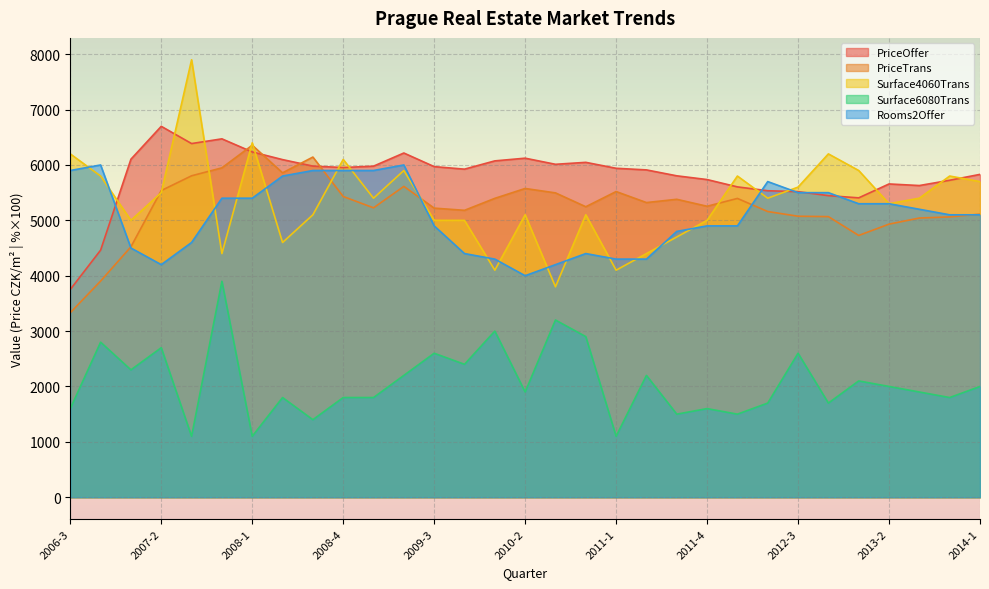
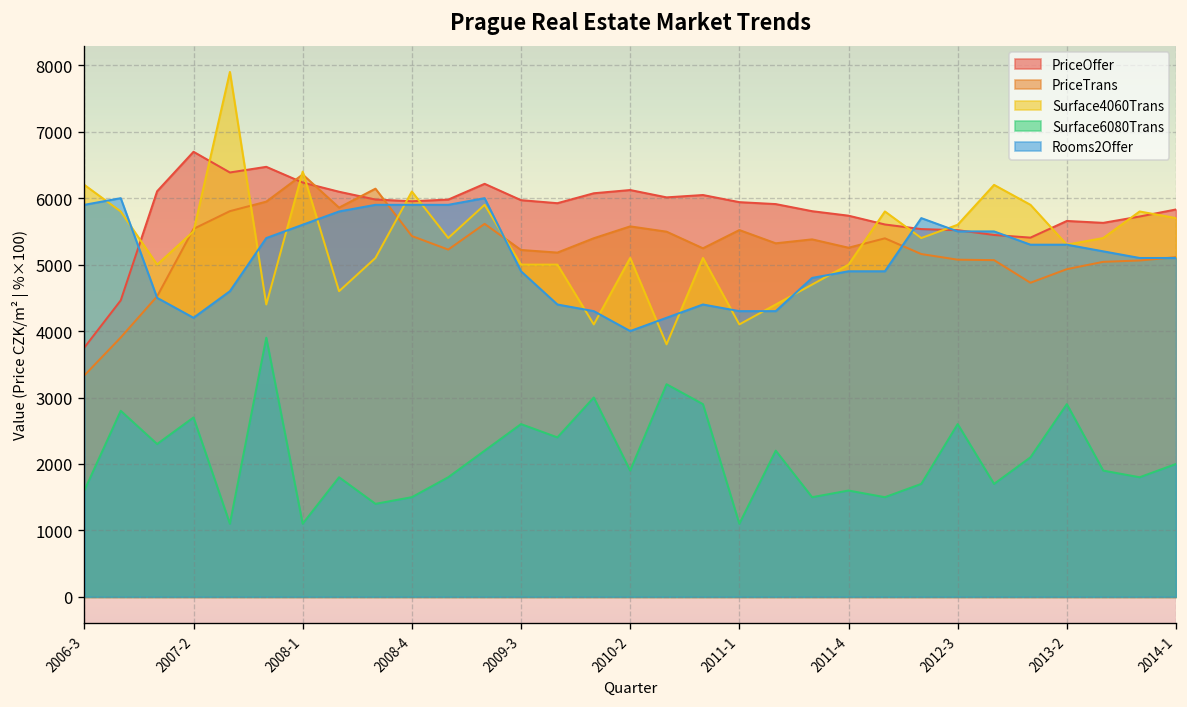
  {
    "Surface6080Trans": {
      "2006-3": 1600,
      "2007-2": 2700,
      "2008-1": 1100,
-     "2008-4": 1800,
+     "2008-4": 1500,
      "2009-3": 2600,
      "2010-2": 1900,
      "2011-1": 1100,
      "2011-4": 1600,
      "2012-3": 2600,
-     "2013-2": 2000,
+     "2013-2": 2900,
      "2014-1": 2000
    },
    "Rooms2Offer": {
      "2006-3": 5900,
      "2007-2": 4200,
-     "2008-1": 5400,
+     "2008-1": 5600,
      "2008-4": 5900,
      "2009-3": 4900,
      "2010-2": 4000,
      "2011-1": 4300,
      "2011-4": 4900
    }
  }
